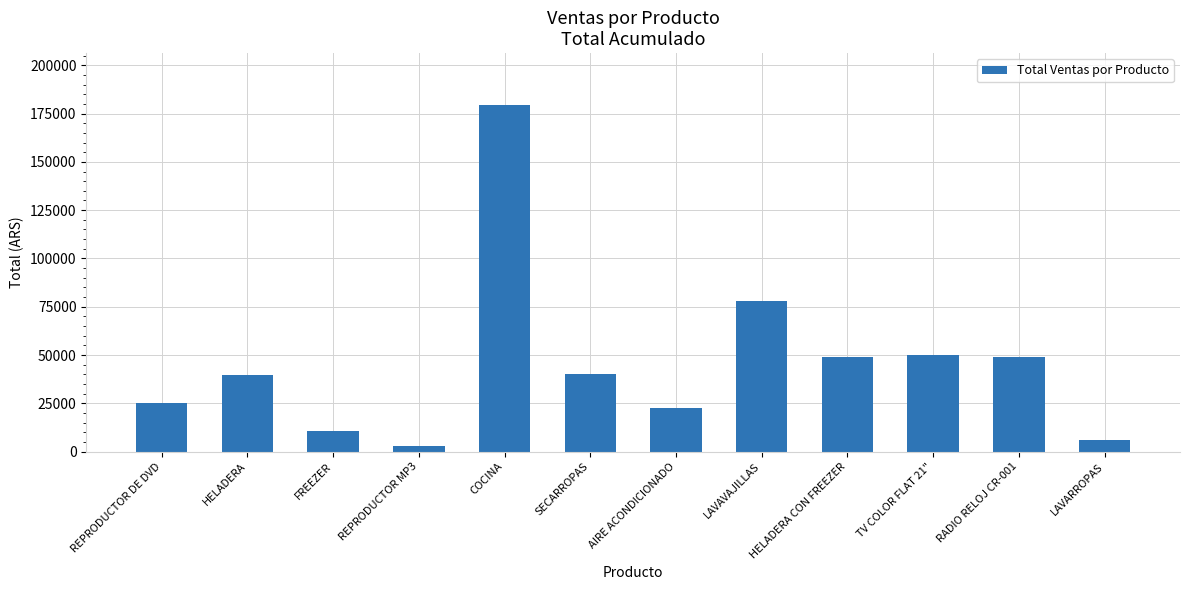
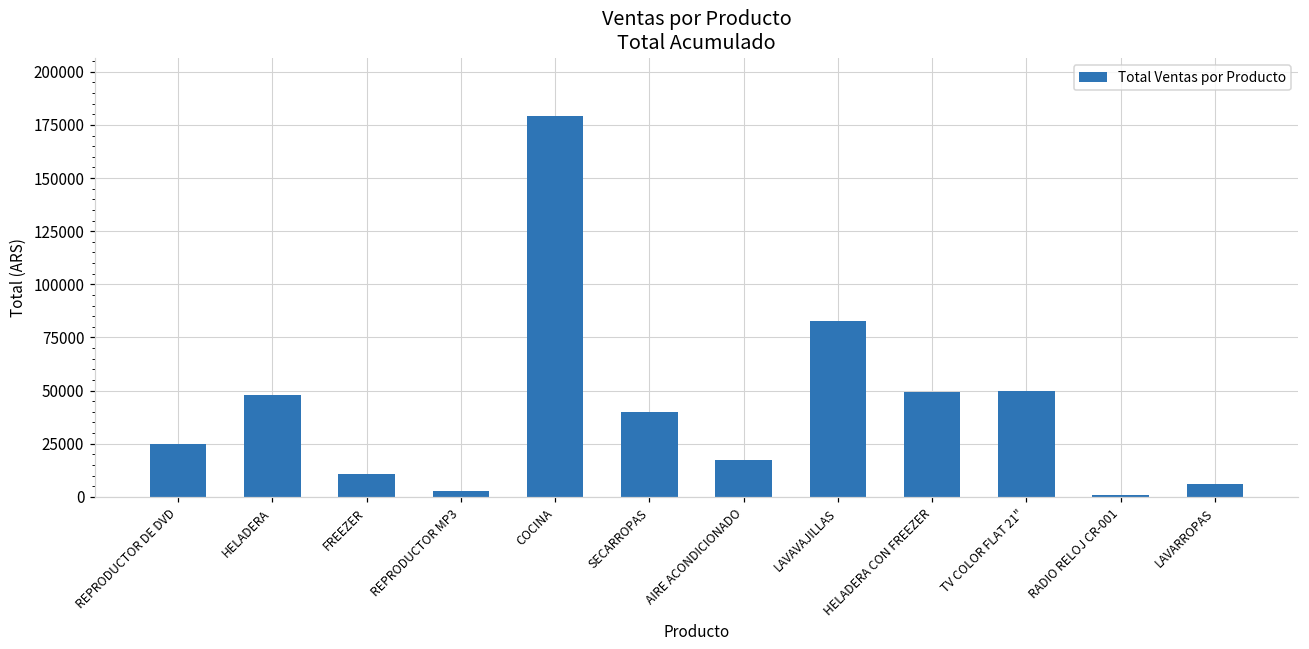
  {
    "REPRODUCTOR DE DVD": 25000,
-   "HELADERA": 40000,
+   "HELADERA": 48000,
    "FREEZER": 11000,
    "REPRODUCTOR MP3": 3000,
    "COCINA": 179000,
    "SECARROPAS": 40000,
-   "AIRE ACONDICIONADO": 22000,
-   "LAVAVAJILLAS": 78000,
+   "AIRE ACONDICIONADO": 17000,
+   "LAVAVAJILLAS": 83000,
    "HELADERA CON FREEZER": 49000,
    "TV COLOR FLAT 21\"": 50000,
-   "RADIO RELOJ CR-001": 49000,
+   "RADIO RELOJ CR-001": 1000,
    "LAVARROPAS": 6000
  }
